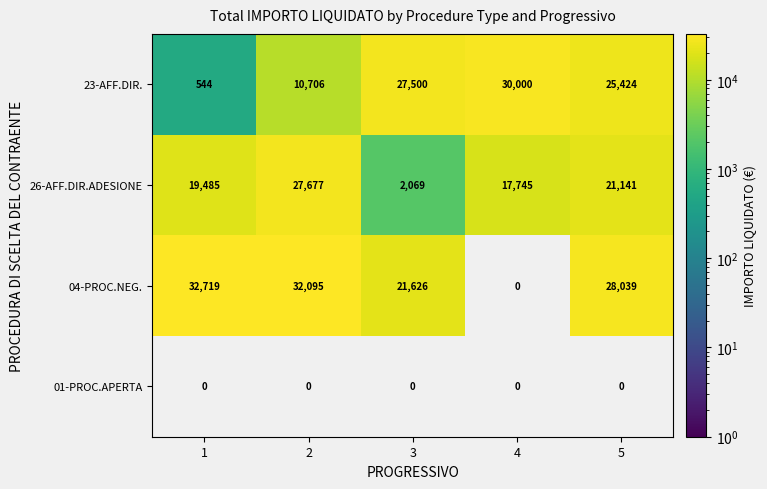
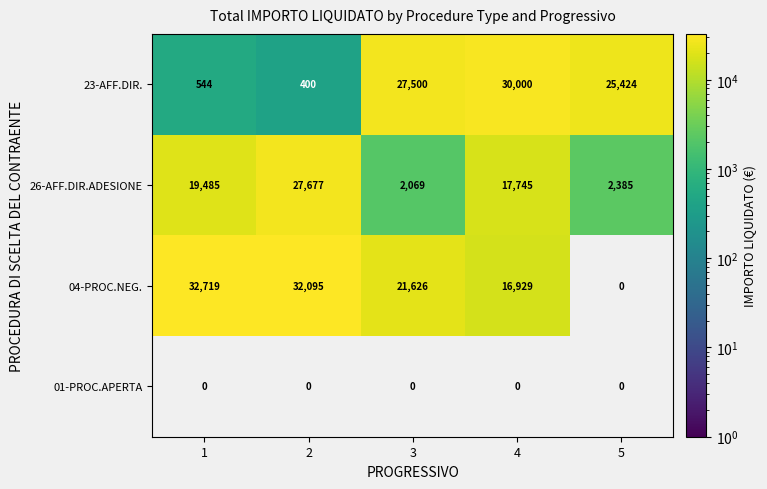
  {
    "23-AFF.DIR.": {
      "1": "544",
-     "2": "10,706",
+     "2": "400",
      "3": "27,500",
      "4": "30,000",
      "5": "25,424"
    },
    "26-AFF.DIR.ADESIONE": {
      "1": "19,485",
      "2": "27,677",
      "3": "2,069",
      "4": "17,745",
-     "5": "21,141"
+     "5": "2,385"
    },
    "04-PROC.NEG.": {
      "1": "32,719",
      "2": "32,095",
      "3": "21,626",
-     "4": "0",
-     "5": "28,039"
+     "4": "16,929",
+     "5": "0"
    },
    "01-PROC.APERTA": {
      "1": "0",
      "2": "0",
      "3": "0",
      "4": "0",
      "5": "0"
    }
  }
